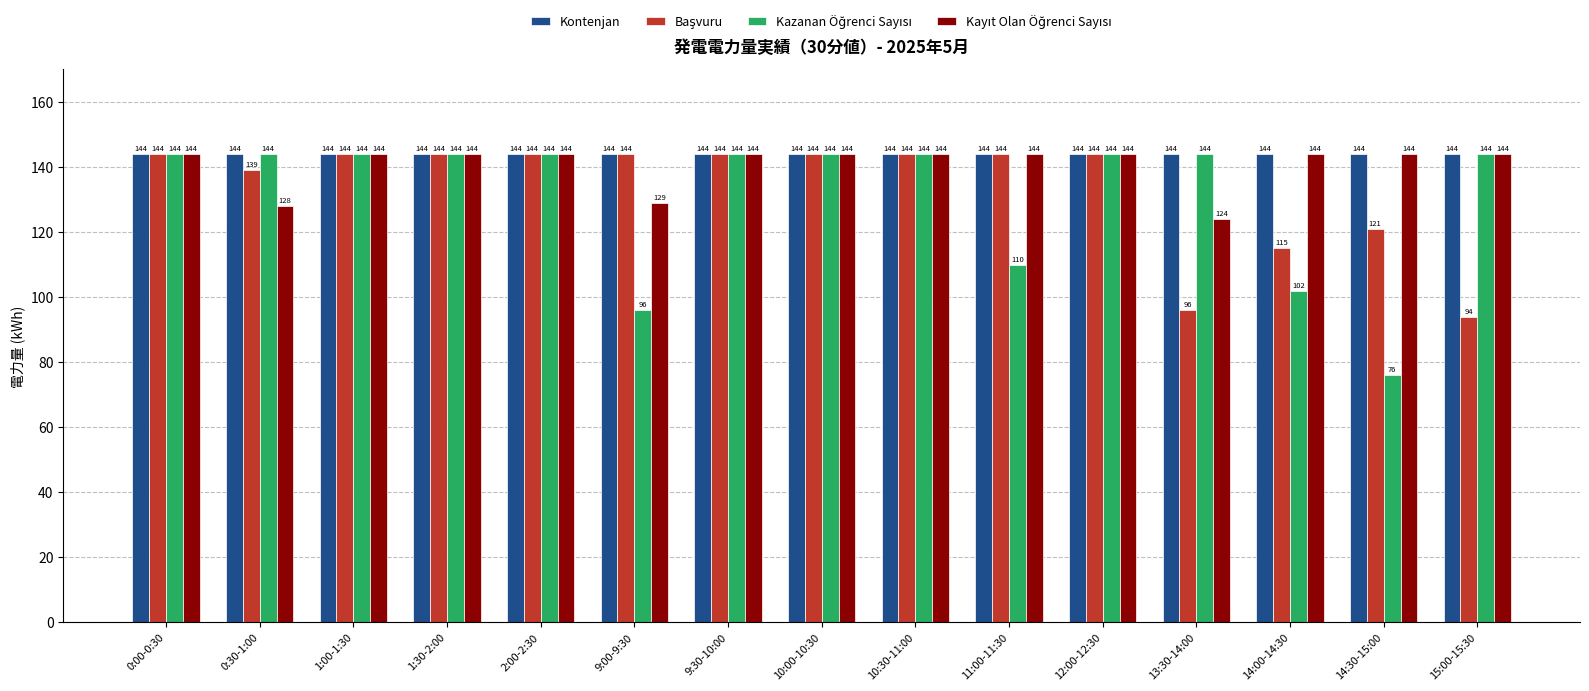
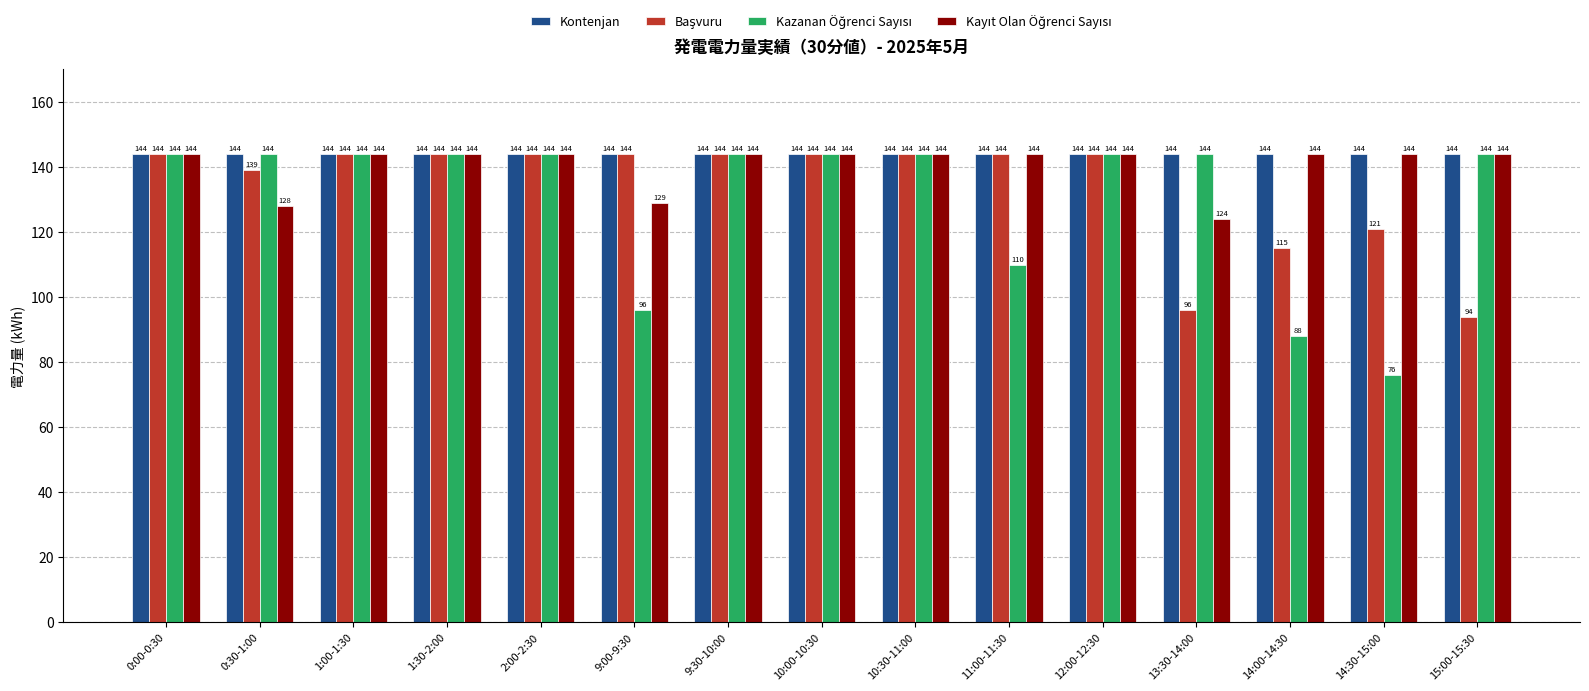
  {
    "Kontenjan": {
      "0:00-0:30": 144,
      "0:30-1:00": 144,
      "1:00-1:30": 144,
      "1:30-2:00": 144,
      "2:00-2:30": 144,
      "9:00-9:30": 144,
      "9:30-10:00": 144,
      "10:00-10:30": 144,
      "10:30-11:00": 144,
      "11:00-11:30": 144,
      "12:00-12:30": 144,
      "13:30-14:00": 144,
      "14:00-14:30": 144,
      "14:30-15:00": 144,
      "15:00-15:30": 144
    },
    "Başvuru": {
      "0:00-0:30": 144,
      "0:30-1:00": 139,
      "1:00-1:30": 144,
      "1:30-2:00": 144,
      "2:00-2:30": 144,
      "9:00-9:30": 144,
      "9:30-10:00": 144,
      "10:00-10:30": 144,
      "10:30-11:00": 144,
      "11:00-11:30": 144,
      "12:00-12:30": 144,
      "13:30-14:00": 96,
      "14:00-14:30": 115,
      "14:30-15:00": 121,
      "15:00-15:30": 94
    },
    "Kazanan Öğrenci Sayısı": {
      "0:00-0:30": 144,
      "0:30-1:00": 144,
      "1:00-1:30": 144,
      "1:30-2:00": 144,
      "2:00-2:30": 144,
      "9:00-9:30": 96,
      "9:30-10:00": 144,
      "10:00-10:30": 144,
      "10:30-11:00": 144,
      "11:00-11:30": 110,
      "12:00-12:30": 144,
      "13:30-14:00": 144,
-     "14:00-14:30": 102,
+     "14:00-14:30": 88,
      "14:30-15:00": 76,
      "15:00-15:30": 144
    },
    "Kayıt Olan Öğrenci Sayısı": {
      "0:00-0:30": 144,
      "0:30-1:00": 128,
      "1:00-1:30": 144,
      "1:30-2:00": 144,
      "2:00-2:30": 144,
      "9:00-9:30": 129,
      "9:30-10:00": 144,
      "10:00-10:30": 144,
      "10:30-11:00": 144,
      "11:00-11:30": 144,
      "12:00-12:30": 144,
      "13:30-14:00": 124,
      "14:00-14:30": 144,
      "14:30-15:00": 144,
      "15:00-15:30": 144
    }
  }
